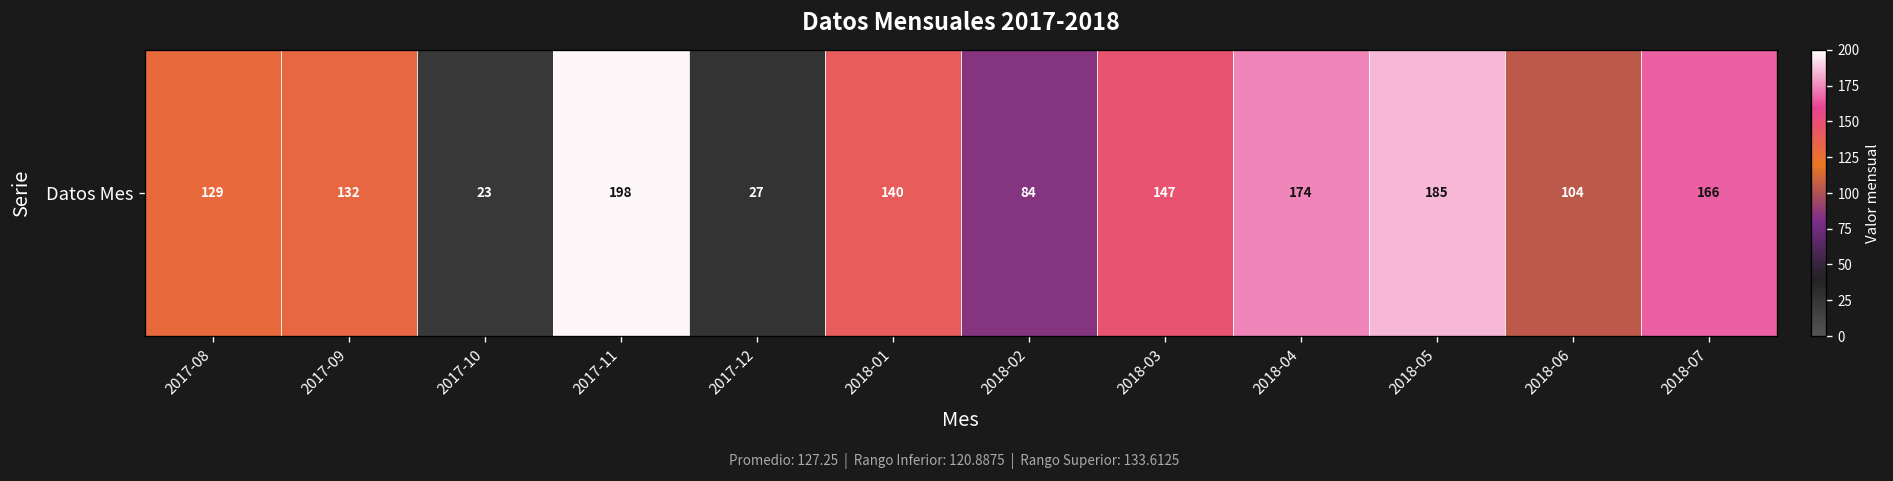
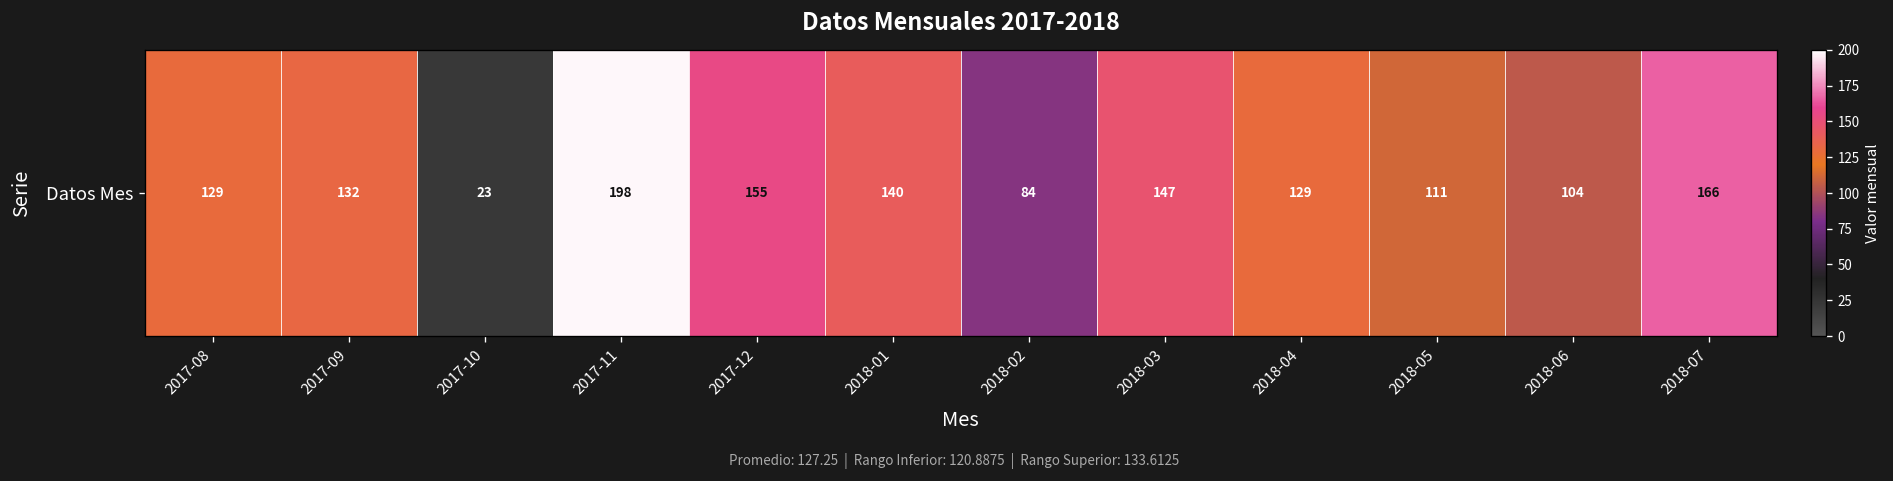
  {
    "Datos Mes": {
      "2017-08": 129,
      "2017-09": 132,
      "2017-10": 23,
      "2017-11": 198,
-     "2017-12": 27,
+     "2017-12": 155,
      "2018-01": 140,
      "2018-02": 84,
      "2018-03": 147,
-     "2018-04": 174,
-     "2018-05": 185,
+     "2018-04": 129,
+     "2018-05": 111,
      "2018-06": 104,
      "2018-07": 166
    }
  }
